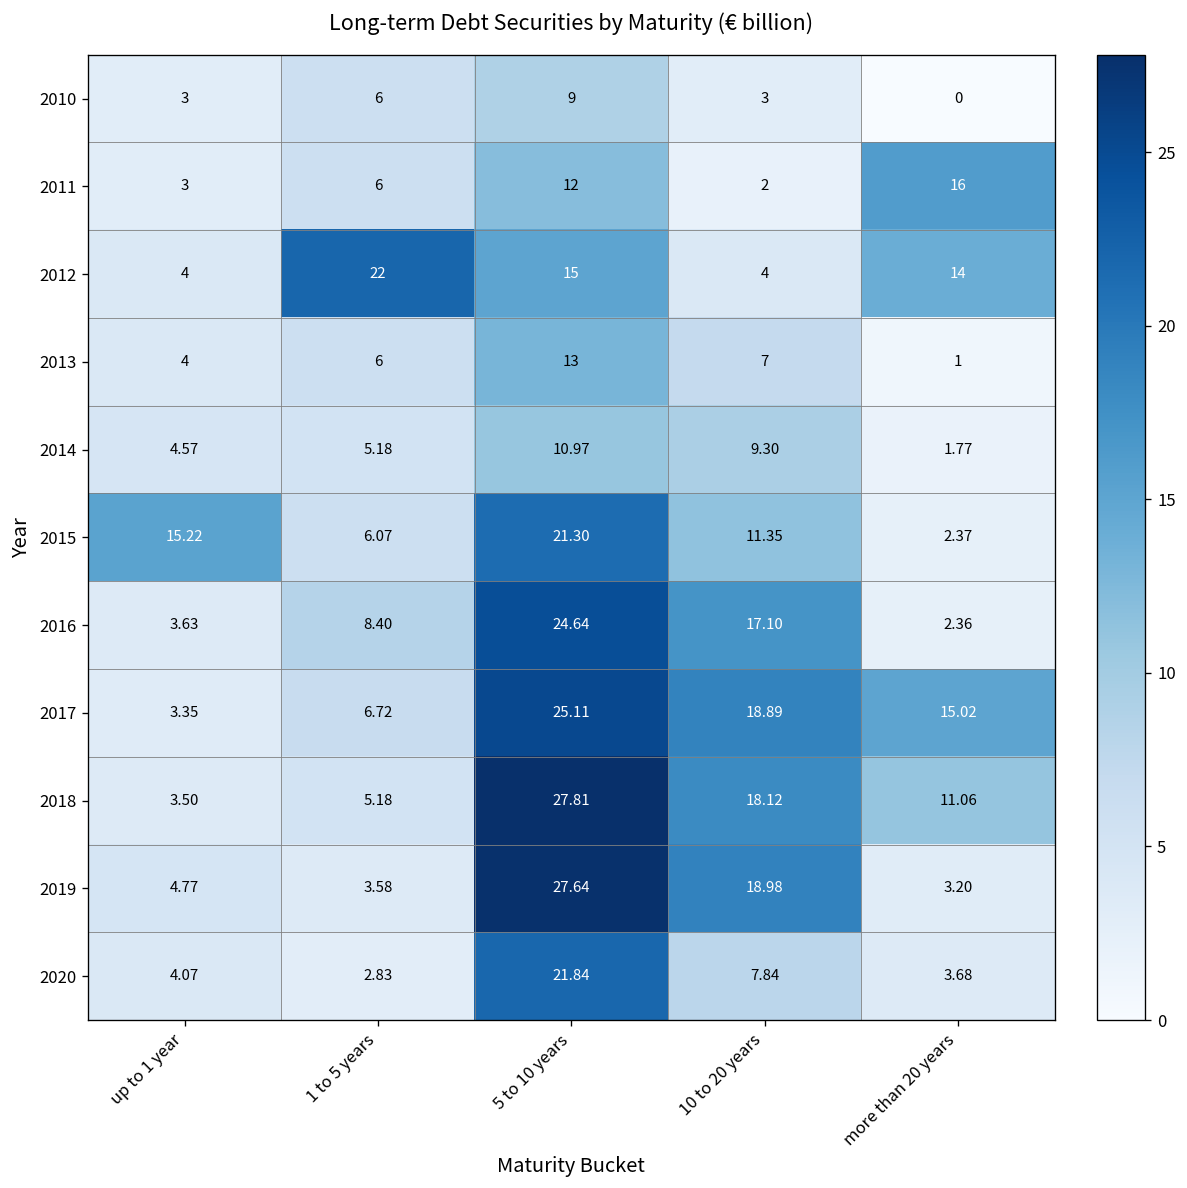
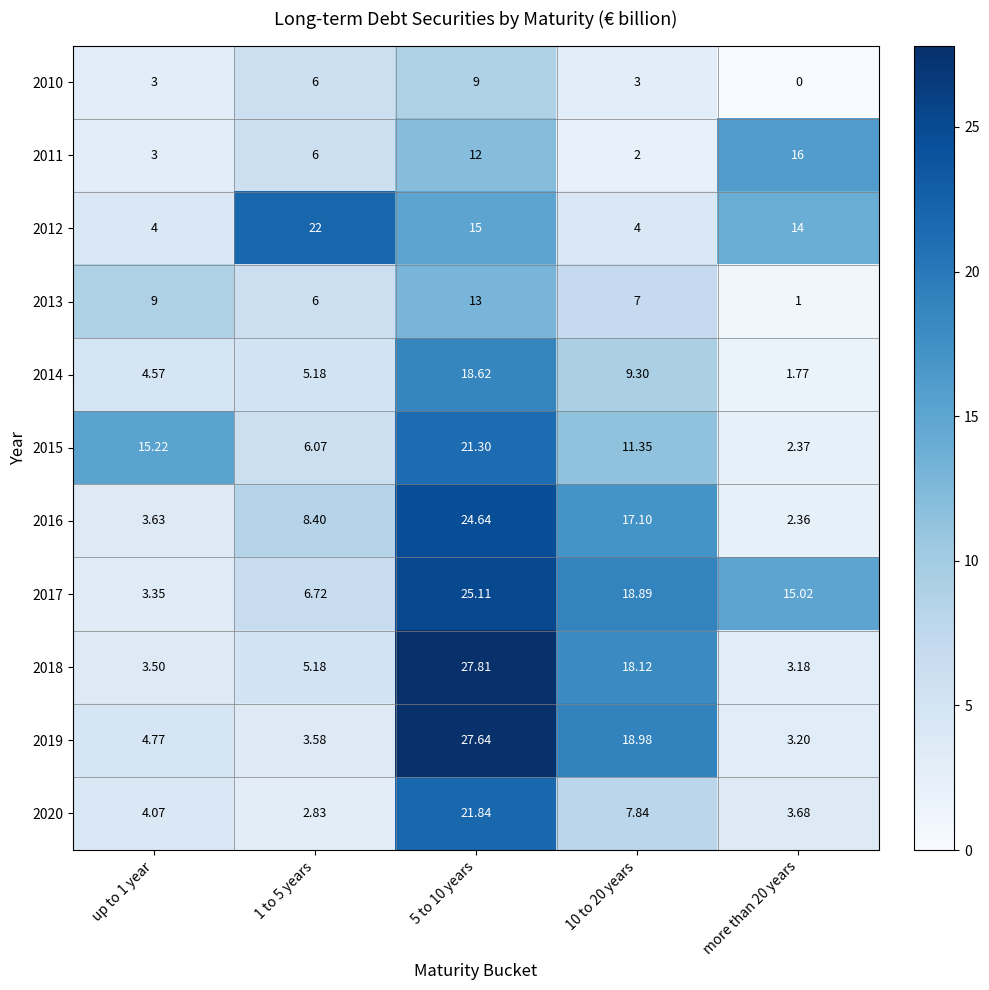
  {
    "2010": {
      "up to 1 year": 3,
      "1 to 5 years": 6,
      "5 to 10 years": 9,
      "10 to 20 years": 3,
      "more than 20 years": 0
    },
    "2011": {
      "up to 1 year": 3,
      "1 to 5 years": 6,
      "5 to 10 years": 12,
      "10 to 20 years": 2,
      "more than 20 years": 16
    },
    "2012": {
      "up to 1 year": 4,
      "1 to 5 years": 22,
      "5 to 10 years": 15,
      "10 to 20 years": 4,
      "more than 20 years": 14
    },
    "2013": {
-     "up to 1 year": 4,
+     "up to 1 year": 9,
      "1 to 5 years": 6,
      "5 to 10 years": 13,
      "10 to 20 years": 7,
      "more than 20 years": 1
    },
    "2014": {
      "up to 1 year": 4.57,
      "1 to 5 years": 5.18,
-     "5 to 10 years": 10.97,
+     "5 to 10 years": 18.62,
      "10 to 20 years": 9.30,
      "more than 20 years": 1.77
    },
    "2015": {
      "up to 1 year": 15.22,
      "1 to 5 years": 6.07,
      "5 to 10 years": 21.30,
      "10 to 20 years": 11.35,
      "more than 20 years": 2.37
    },
    "2016": {
      "up to 1 year": 3.63,
      "1 to 5 years": 8.40,
      "5 to 10 years": 24.64,
      "10 to 20 years": 17.10,
      "more than 20 years": 2.36
    },
    "2017": {
      "up to 1 year": 3.35,
      "1 to 5 years": 6.72,
      "5 to 10 years": 25.11,
      "10 to 20 years": 18.89,
      "more than 20 years": 15.02
    },
    "2018": {
      "up to 1 year": 3.50,
      "1 to 5 years": 5.18,
      "5 to 10 years": 27.81,
      "10 to 20 years": 18.12,
-     "more than 20 years": 11.06
+     "more than 20 years": 3.18
    },
    "2019": {
      "up to 1 year": 4.77,
      "1 to 5 years": 3.58,
      "5 to 10 years": 27.64,
      "10 to 20 years": 18.98,
      "more than 20 years": 3.20
    },
    "2020": {
      "up to 1 year": 4.07,
      "1 to 5 years": 2.83,
      "5 to 10 years": 21.84,
      "10 to 20 years": 7.84,
      "more than 20 years": 3.68
    }
  }
